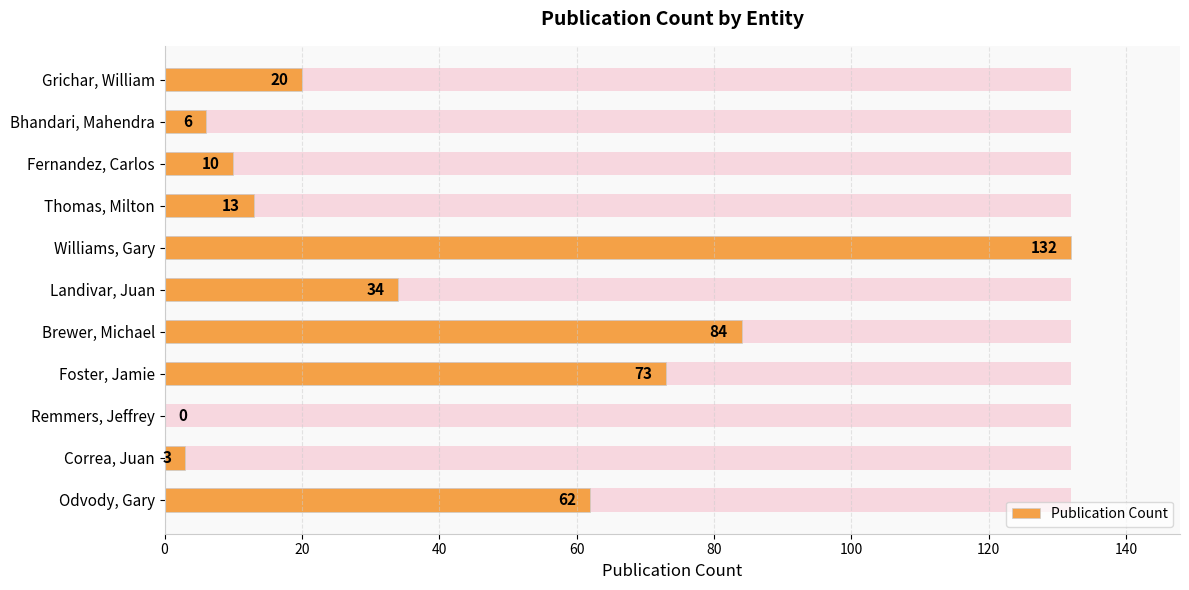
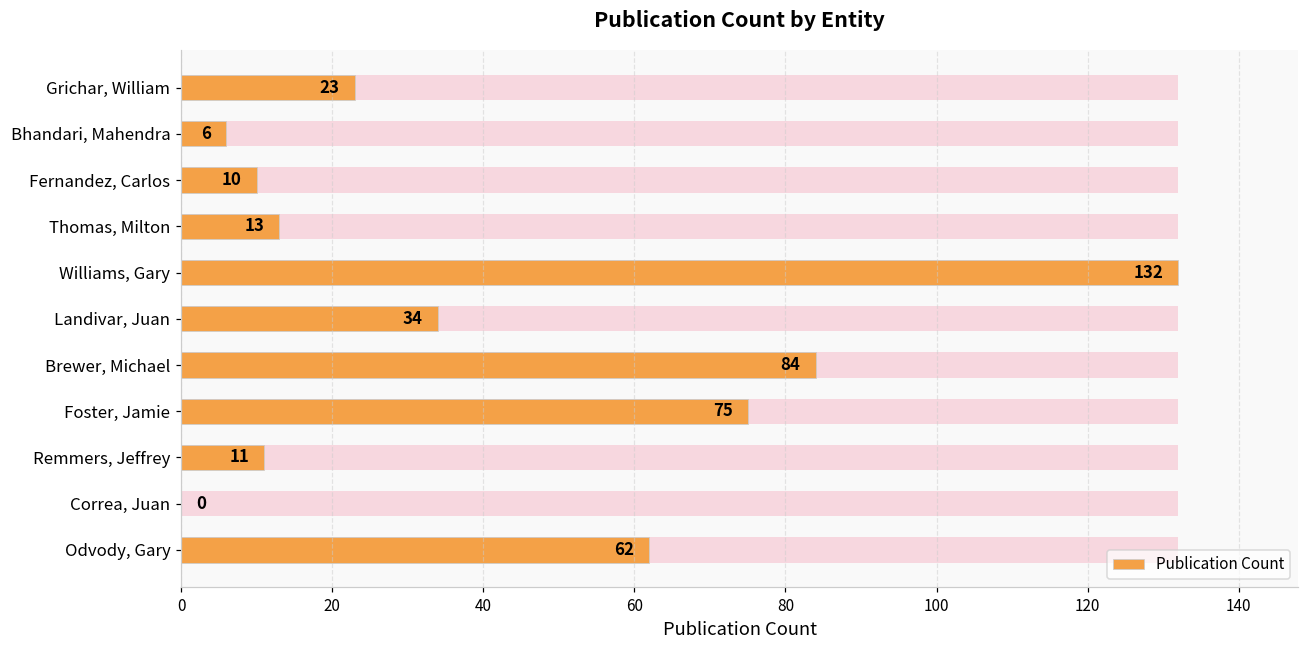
  {
    "Publication Count": {
-     "Grichar, William": 20,
+     "Grichar, William": 23,
      "Williams, Gary": 132,
-     "Foster, Jamie": 73,
-     "Remmers, Jeffrey": 0,
-     "Correa, Juan": 3
+     "Foster, Jamie": 75,
+     "Remmers, Jeffrey": 11,
+     "Correa, Juan": 0
    }
  }
